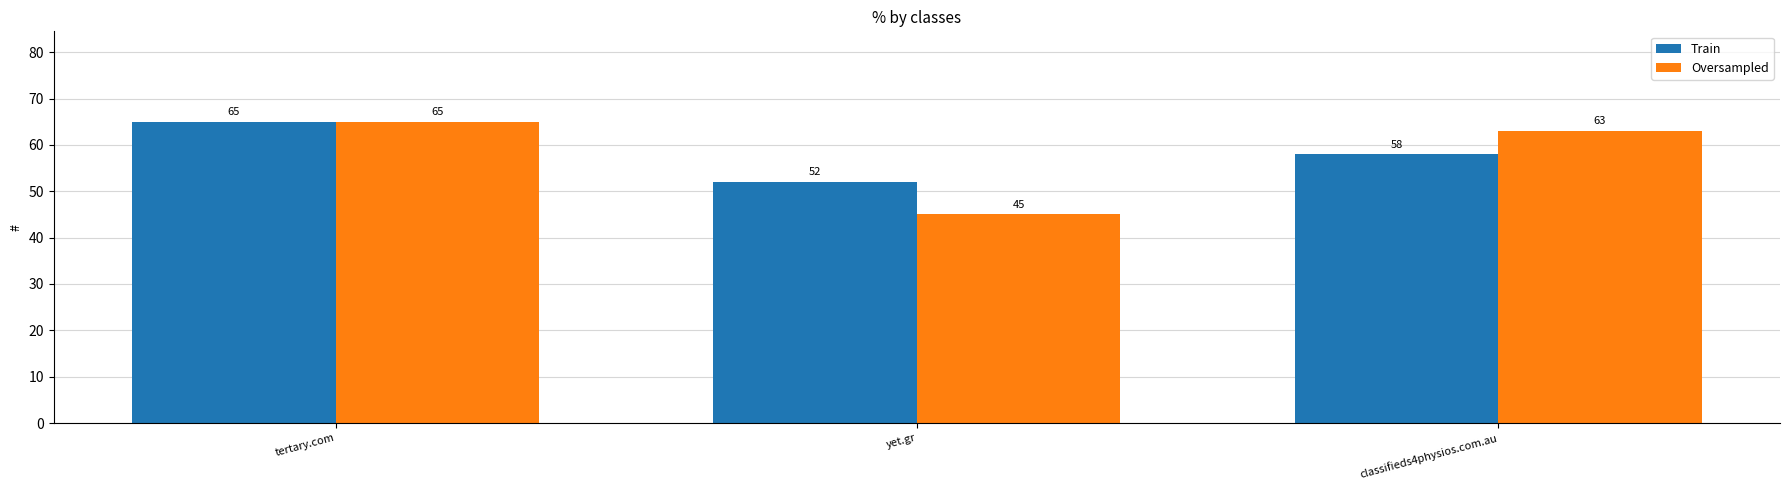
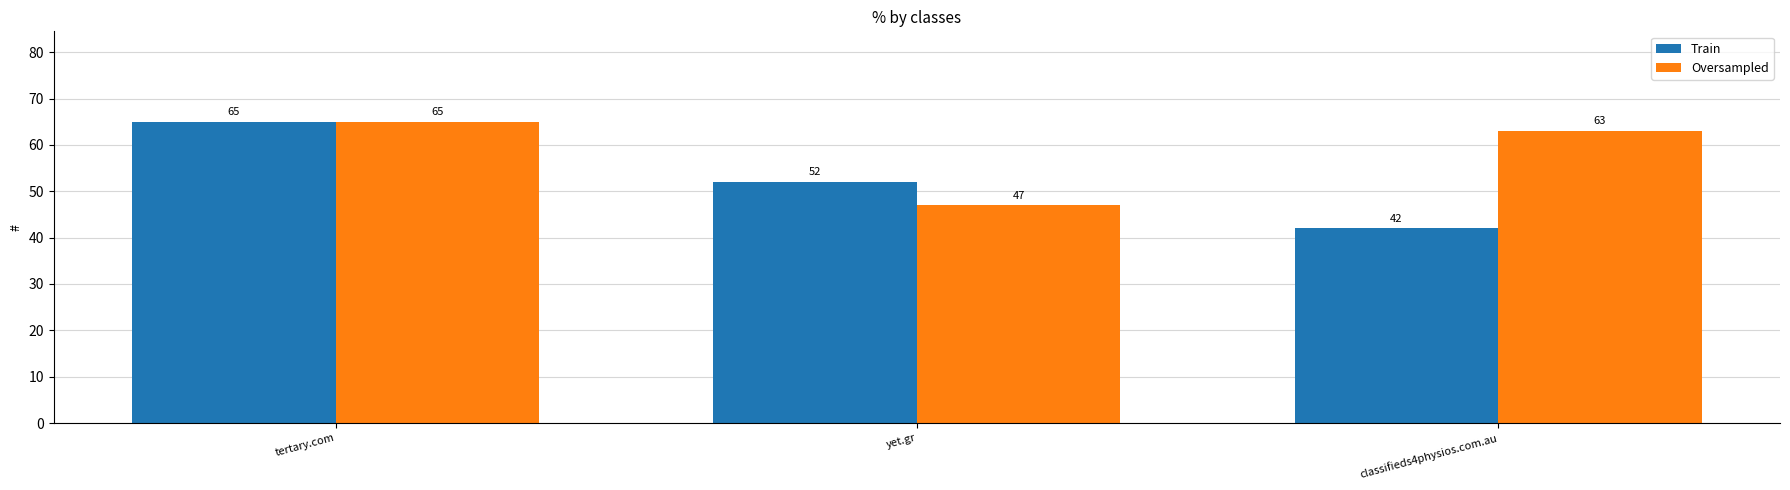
  {
    "Train": {
      "tertary.com": 65,
      "yet.gr": 52,
-     "classifieds4physios.com.au": 58
+     "classifieds4physios.com.au": 42
    },
    "Oversampled": {
      "tertary.com": 65,
-     "yet.gr": 45,
+     "yet.gr": 47,
      "classifieds4physios.com.au": 63
    }
  }
